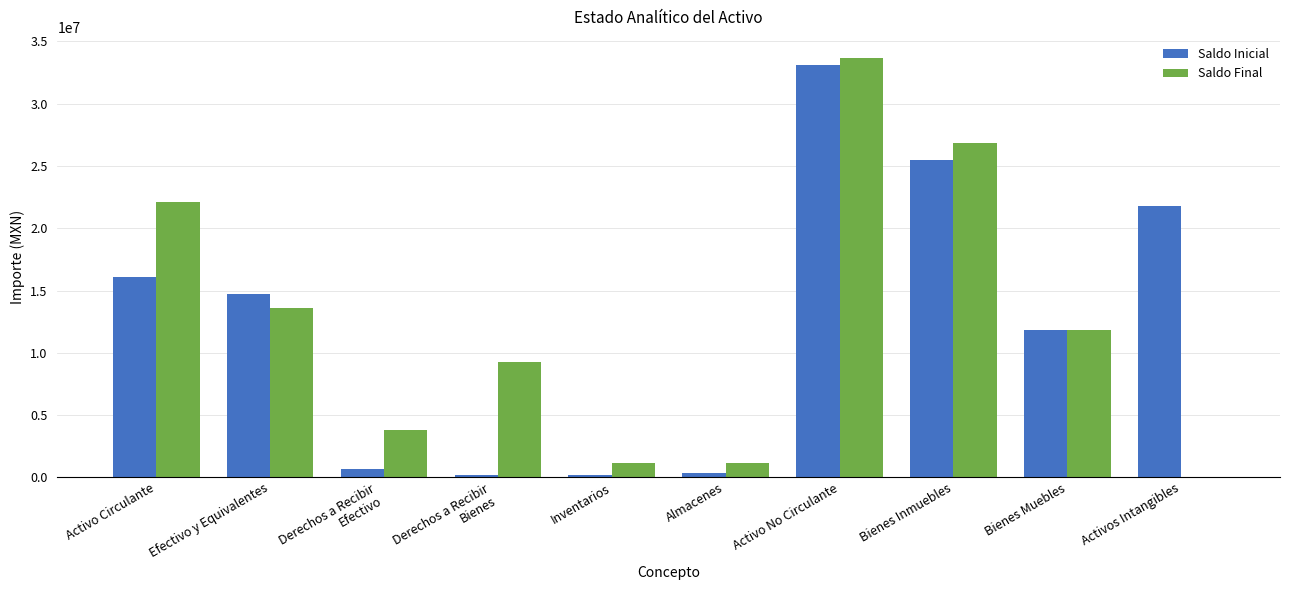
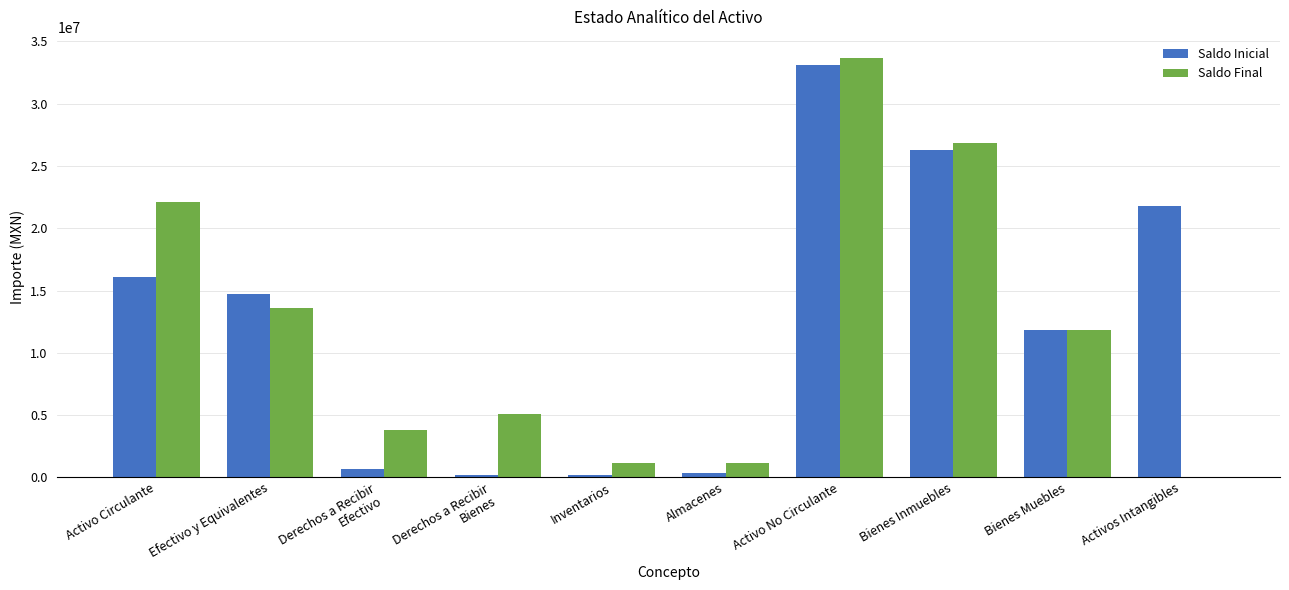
  {
    "Saldo Inicial": {
      "Activo Circulante": 16100000,
      "Efectivo y Equivalentes": 14700000,
      "Derechos a Recibir Efectivo": 700000,
      "Almacenes": 300000,
      "Activo No Circulante": 33100000,
-     "Bienes Inmuebles": 25500000,
+     "Bienes Inmuebles": 26300000,
      "Bienes Muebles": 11800000,
      "Activos Intangibles": 21800000
    },
    "Saldo Final": {
      "Activo Circulante": 22100000,
      "Efectivo y Equivalentes": 13600000,
      "Derechos a Recibir Efectivo": 3800000,
-     "Derechos a Recibir Bienes": 9200000,
+     "Derechos a Recibir Bienes": 5100000,
      "Inventarios": 1100000,
      "Almacenes": 1200000,
      "Activo No Circulante": 33700000,
      "Bienes Inmuebles": 26900000,
      "Bienes Muebles": 11800000
    }
  }
